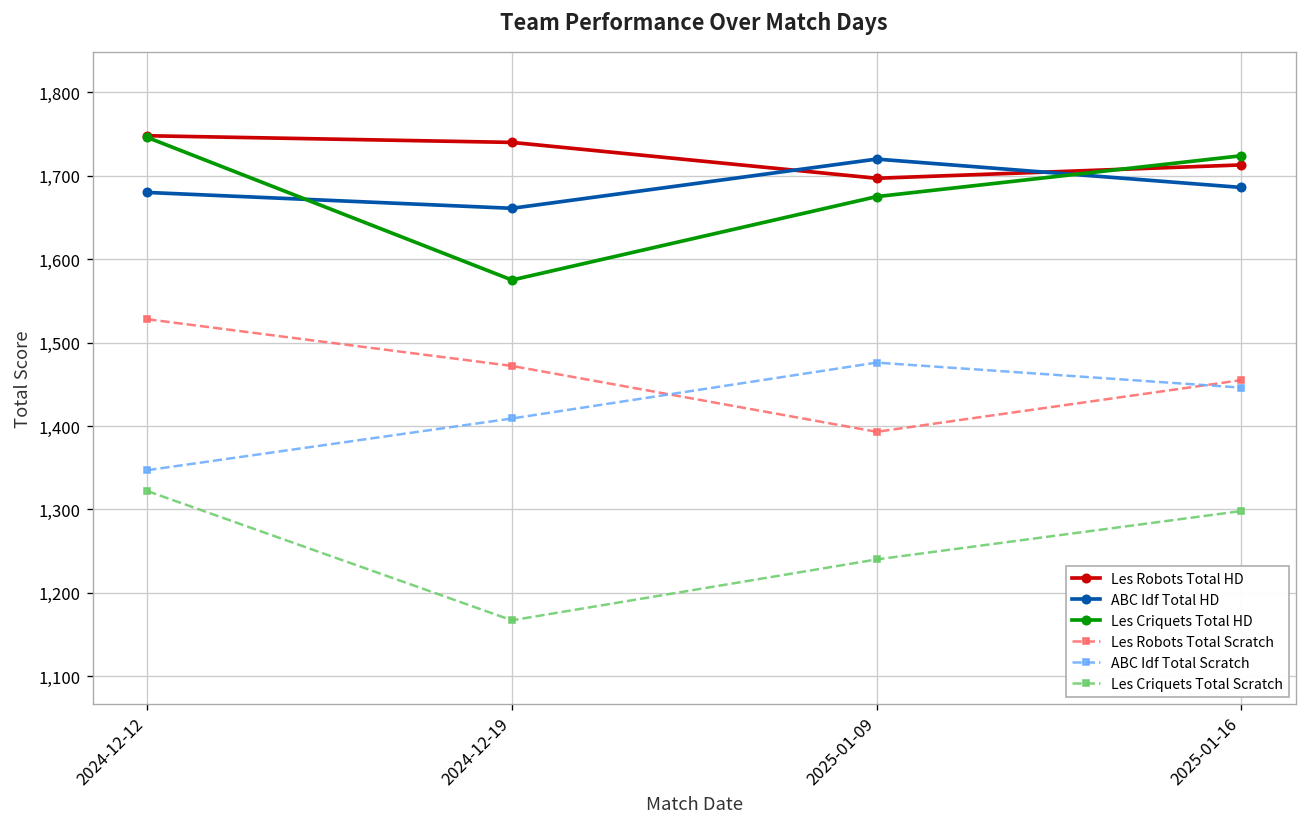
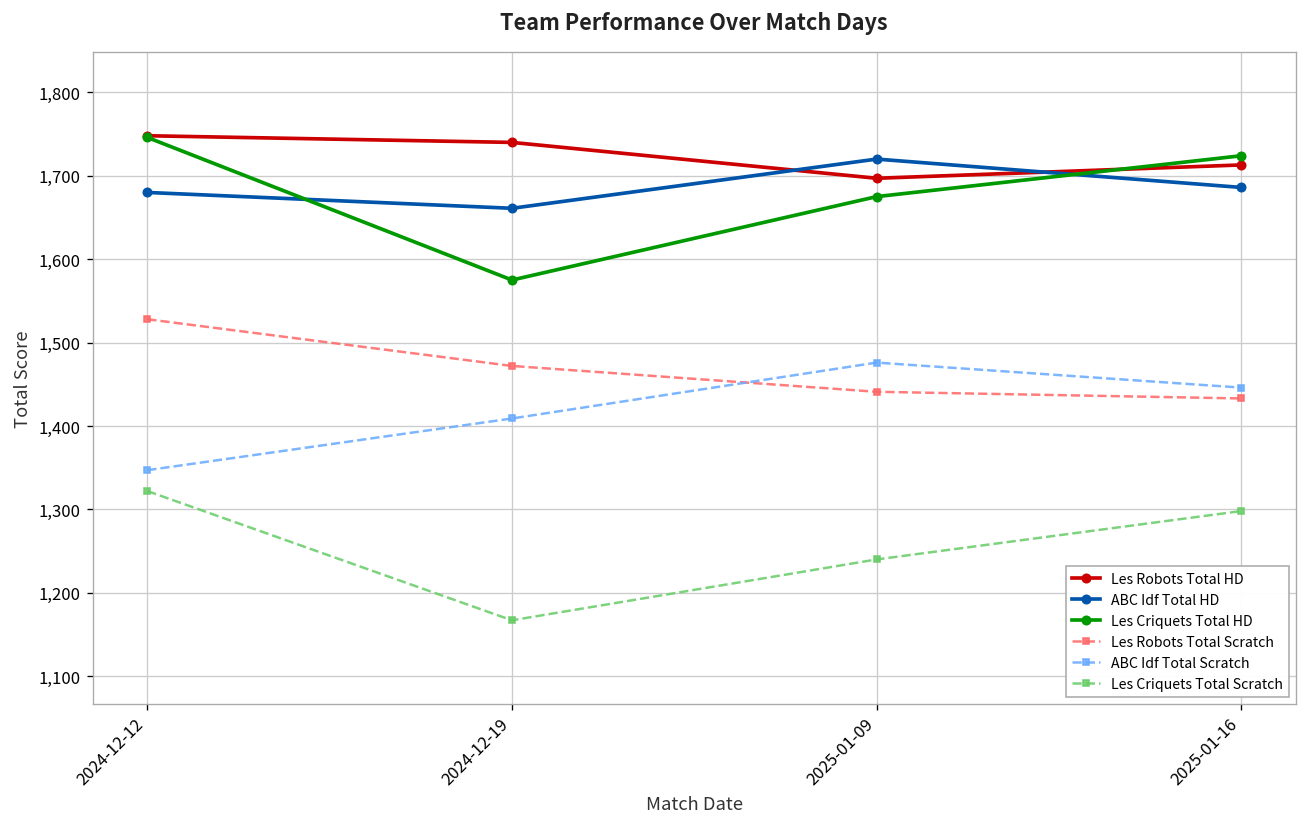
  {
    "Les Robots Total HD": {
      "2024-12-19": "1,740",
      "2025-01-09": "1,700",
      "2025-01-16": "1,710"
    },
    "ABC Idf Total HD": {
      "2024-12-12": "1,680",
      "2024-12-19": "1,660",
      "2025-01-09": "1,720",
      "2025-01-16": "1,690"
    },
    "Les Criquets Total HD": {
      "2024-12-19": "1,580",
      "2025-01-09": "1,680",
      "2025-01-16": "1,720"
    },
    "Les Robots Total Scratch": {
      "2024-12-12": "1,530",
      "2024-12-19": "1,470",
-     "2025-01-09": "1,390",
-     "2025-01-16": "1,460"
+     "2025-01-09": "1,440",
+     "2025-01-16": "1,430"
    },
    "ABC Idf Total Scratch": {
      "2024-12-12": "1,350",
      "2024-12-19": "1,410",
      "2025-01-09": "1,480",
      "2025-01-16": "1,450"
    },
    "Les Criquets Total Scratch": {
      "2024-12-12": "1,320",
      "2024-12-19": "1,170",
      "2025-01-09": "1,240",
      "2025-01-16": "1,300"
    }
  }
